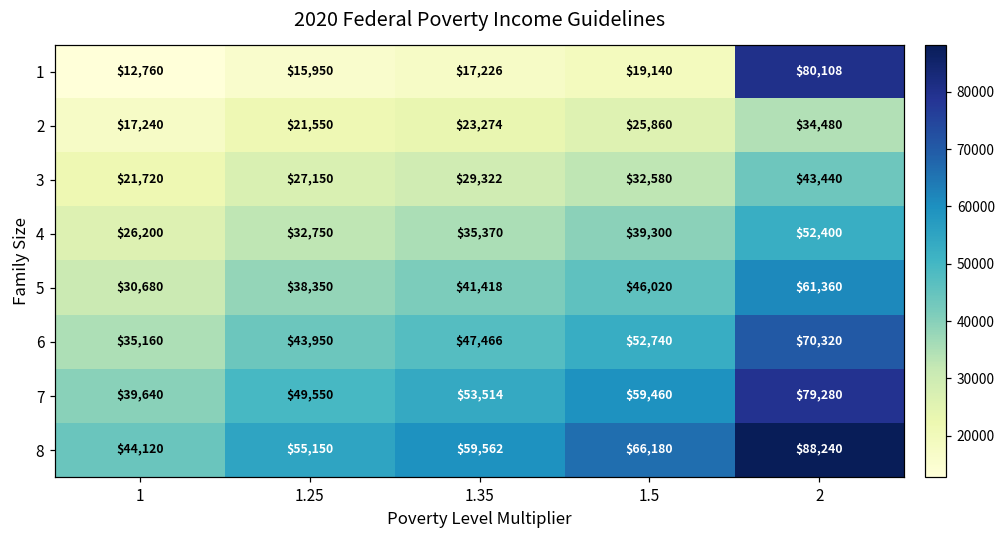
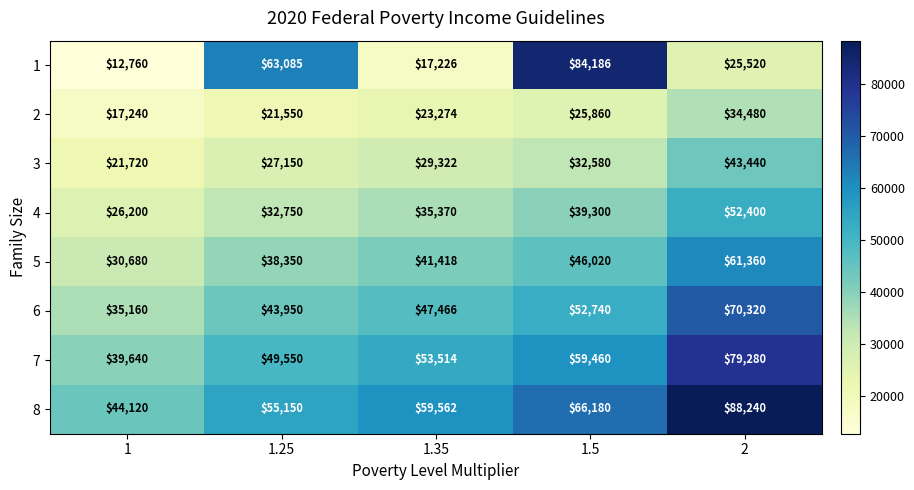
  {
    "1": {
      "1": "$12,760",
-     "1.25": "$15,950",
+     "1.25": "$63,085",
      "1.35": "$17,226",
-     "1.5": "$19,140",
-     "2": "$80,108"
+     "1.5": "$84,186",
+     "2": "$25,520"
    },
    "2": {
      "1": "$17,240",
      "1.25": "$21,550",
      "1.35": "$23,274",
      "1.5": "$25,860",
      "2": "$34,480"
    },
    "3": {
      "1": "$21,720",
      "1.25": "$27,150",
      "1.35": "$29,322",
      "1.5": "$32,580",
      "2": "$43,440"
    },
    "4": {
      "1": "$26,200",
      "1.25": "$32,750",
      "1.35": "$35,370",
      "1.5": "$39,300",
      "2": "$52,400"
    },
    "5": {
      "1": "$30,680",
      "1.25": "$38,350",
      "1.35": "$41,418",
      "1.5": "$46,020",
      "2": "$61,360"
    },
    "6": {
      "1": "$35,160",
      "1.25": "$43,950",
      "1.35": "$47,466",
      "1.5": "$52,740",
      "2": "$70,320"
    },
    "7": {
      "1": "$39,640",
      "1.25": "$49,550",
      "1.35": "$53,514",
      "1.5": "$59,460",
      "2": "$79,280"
    },
    "8": {
      "1": "$44,120",
      "1.25": "$55,150",
      "1.35": "$59,562",
      "1.5": "$66,180",
      "2": "$88,240"
    }
  }
